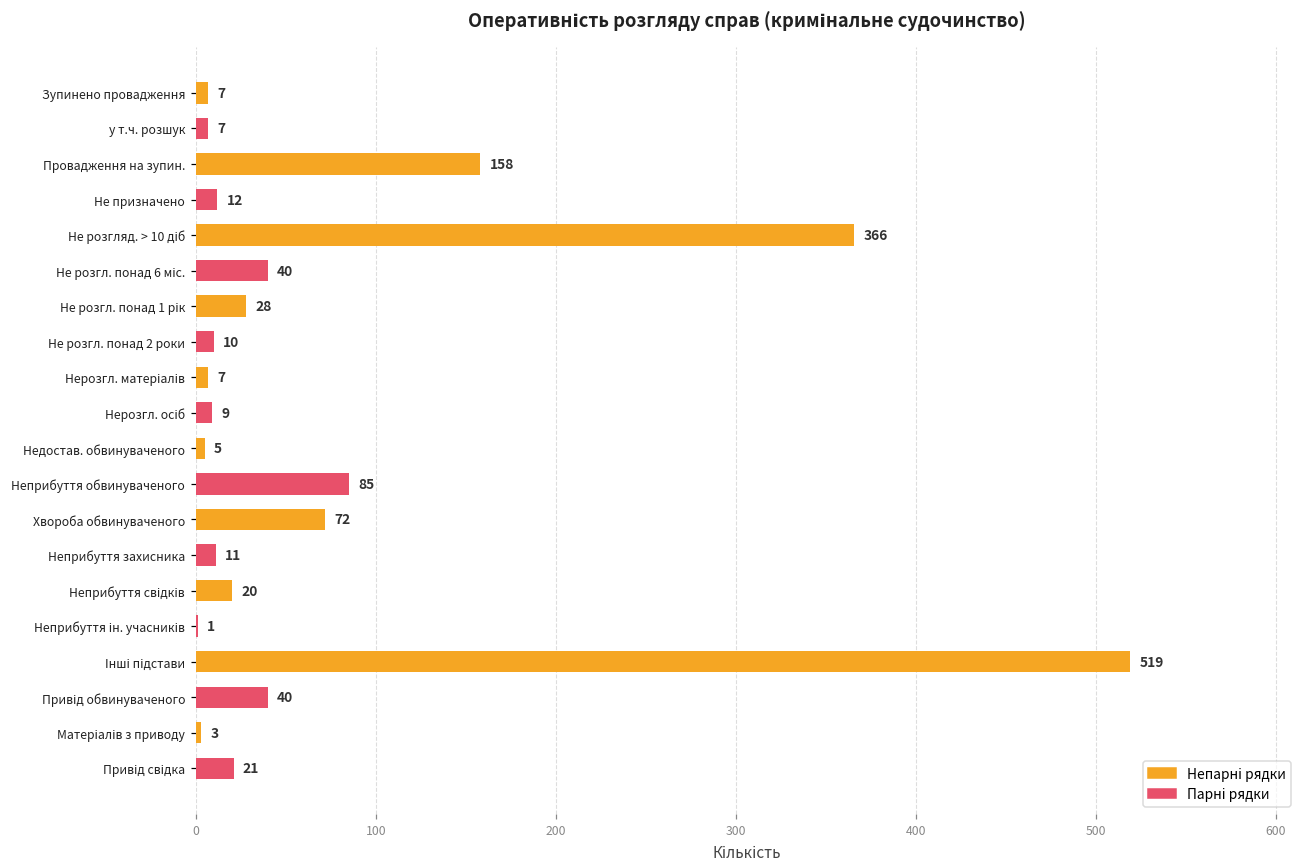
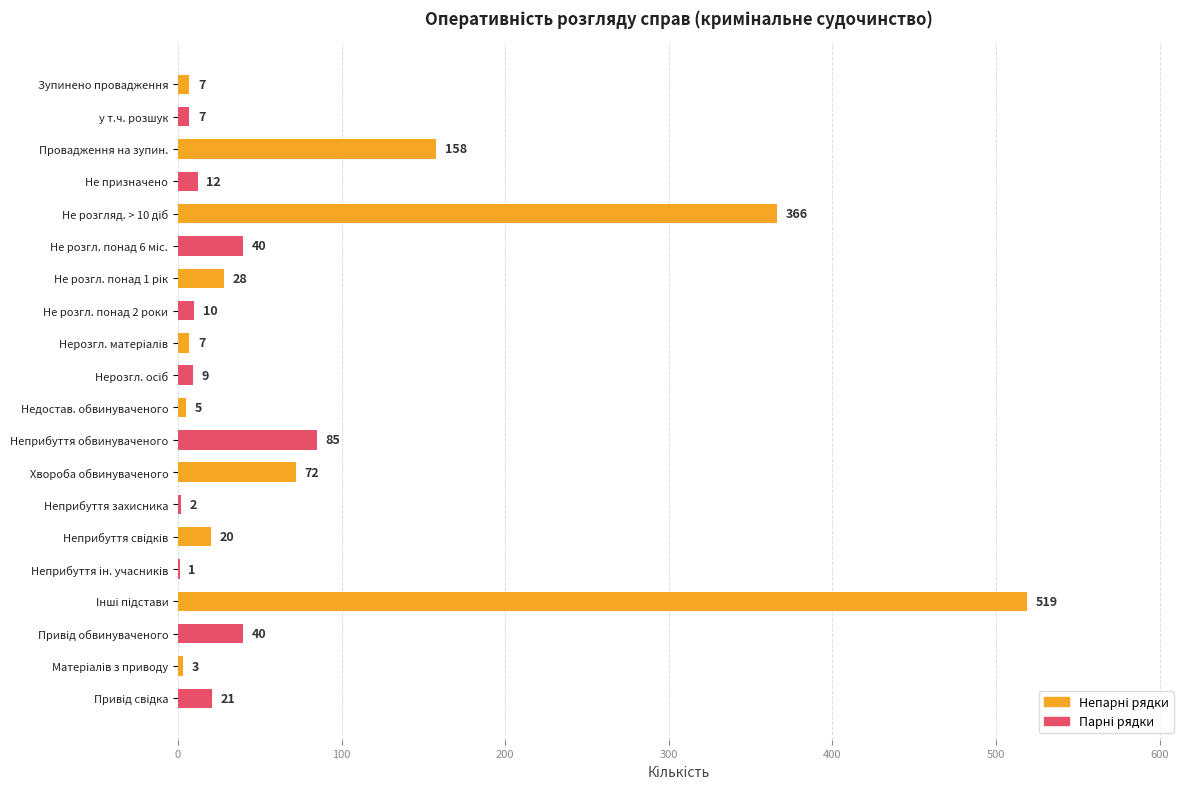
  {
    "Зупинено провадження": 7,
    "у т.ч. розшук": 7,
    "Провадження на зупин.": 158,
    "Не призначено": 12,
    "Не розгляд. > 10 діб": 366,
    "Не розгл. понад 6 міс.": 40,
    "Не розгл. понад 1 рік": 28,
    "Не розгл. понад 2 роки": 10,
    "Нерозгл. матеріалів": 7,
    "Нерозгл. осіб": 9,
    "Недостав. обвинуваченого": 5,
    "Неприбуття обвинуваченого": 85,
    "Хвороба обвинуваченого": 72,
-   "Неприбуття захисника": 11,
+   "Неприбуття захисника": 2,
    "Неприбуття свідків": 20,
    "Неприбуття ін. учасників": 1,
    "Інші підстави": 519,
    "Привід обвинуваченого": 40,
    "Матеріалів з приводу": 3,
    "Привід свідка": 21
  }
